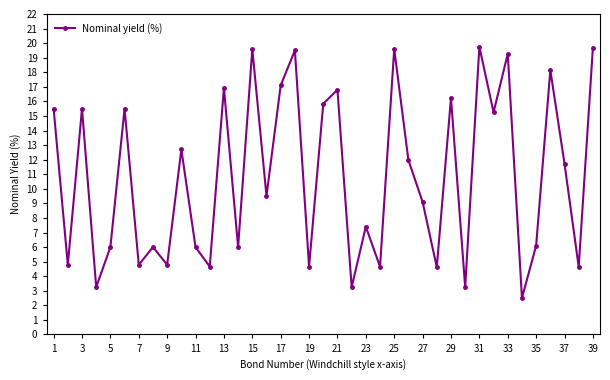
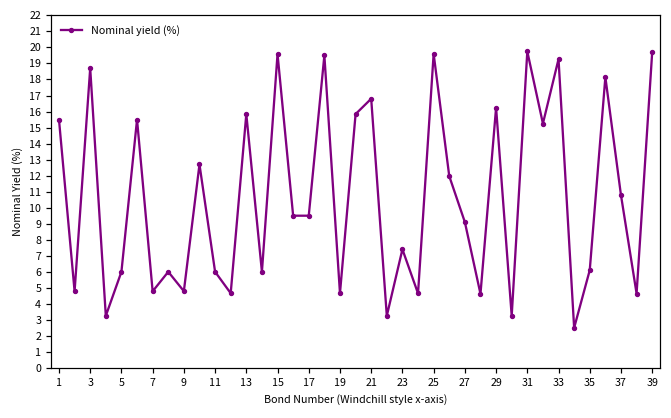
  {
    "1": 15.5,
-   "3": 15.5,
+   "3": 18.7,
    "5": 6.0,
    "7": 4.8,
    "9": 4.8,
    "11": 6.0,
-   "13": 16.9,
+   "13": 15.8,
    "15": 19.6,
-   "17": 17.1,
+   "17": 9.5,
    "19": 4.7,
    "21": 16.8,
    "23": 7.4,
    "25": 19.6,
    "27": 9.1,
    "29": 16.2,
    "31": 19.8,
    "33": 19.3,
    "35": 6.1,
-   "37": 11.7,
+   "37": 10.8,
    "39": 19.7
  }
